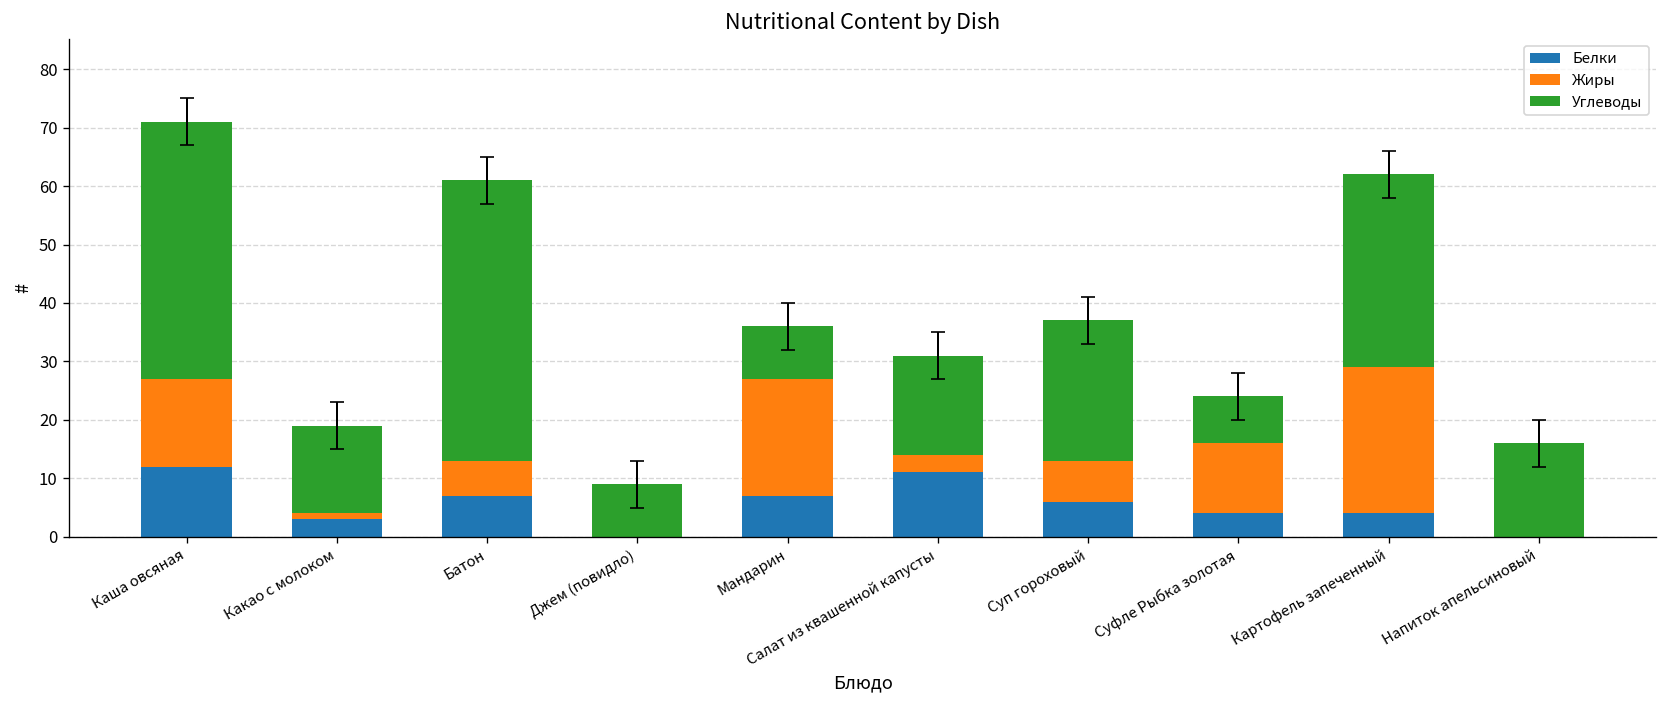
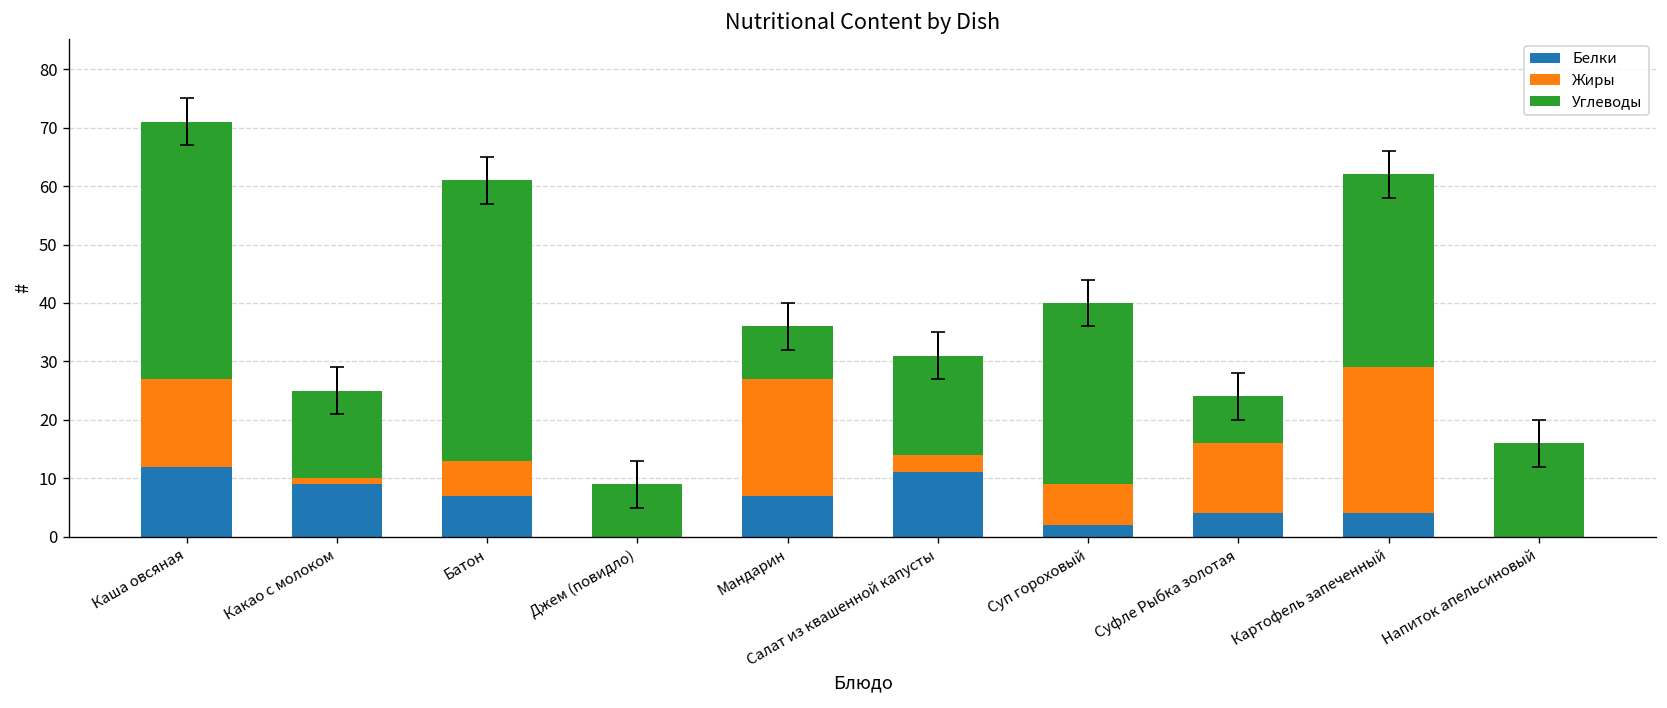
  {
    "Белки": {
      "Каша овсяная": 12,
-     "Какао с молоком": 3,
+     "Какао с молоком": 9,
      "Батон": 7,
      "Джем (повидло)": 0,
      "Мандарин": 7,
      "Салат из квашенной капусты": 11,
-     "Суп гороховый": 6,
+     "Суп гороховый": 2,
      "Суфле Рыбка золотая": 4,
      "Картофель запеченный": 4,
      "Напиток апельсиновый": 0
    },
    "Жиры": {
      "Каша овсяная": 15,
      "Какао с молоком": 1,
      "Батон": 6,
      "Джем (повидло)": 0,
      "Мандарин": 20,
      "Салат из квашенной капусты": 3,
      "Суп гороховый": 7,
      "Суфле Рыбка золотая": 12,
      "Картофель запеченный": 25,
      "Напиток апельсиновый": 0
    },
    "Углеводы": {
      "Каша овсяная": 44,
      "Какао с молоком": 15,
      "Батон": 48,
      "Джем (повидло)": 9,
      "Мандарин": 9,
      "Салат из квашенной капусты": 17,
-     "Суп гороховый": 24,
+     "Суп гороховый": 31,
      "Суфле Рыбка золотая": 8,
      "Картофель запеченный": 33,
      "Напиток апельсиновый": 16
    }
  }
